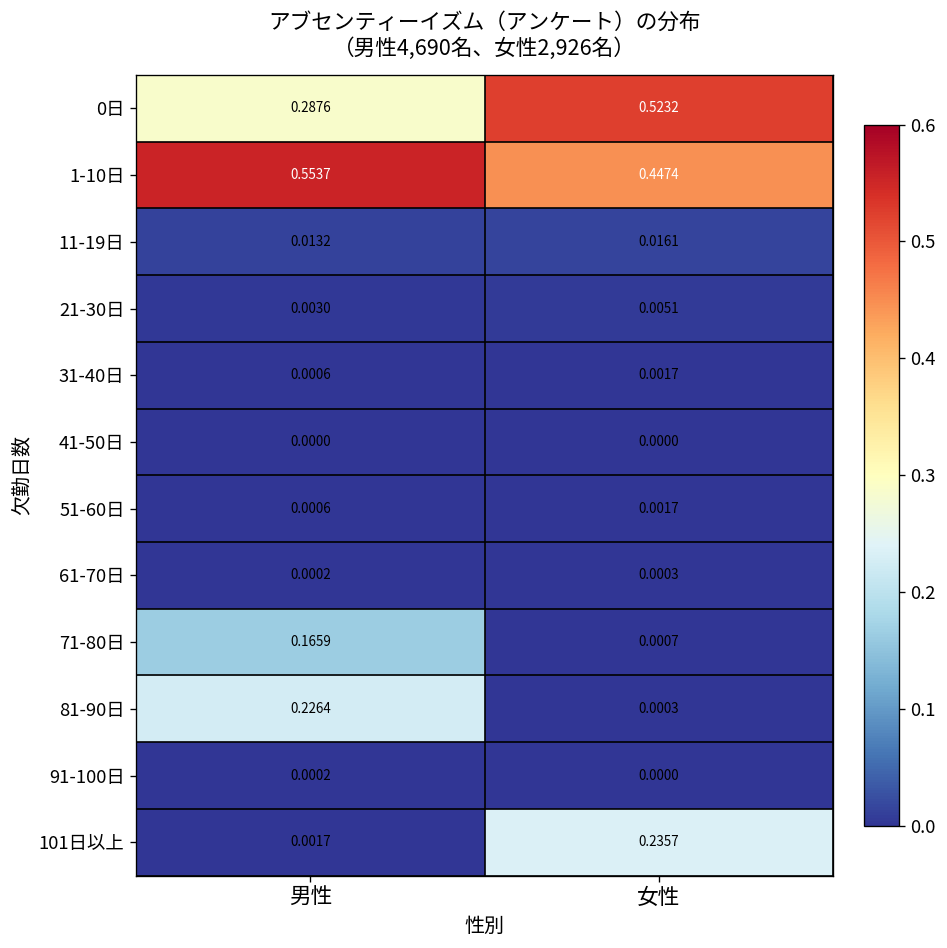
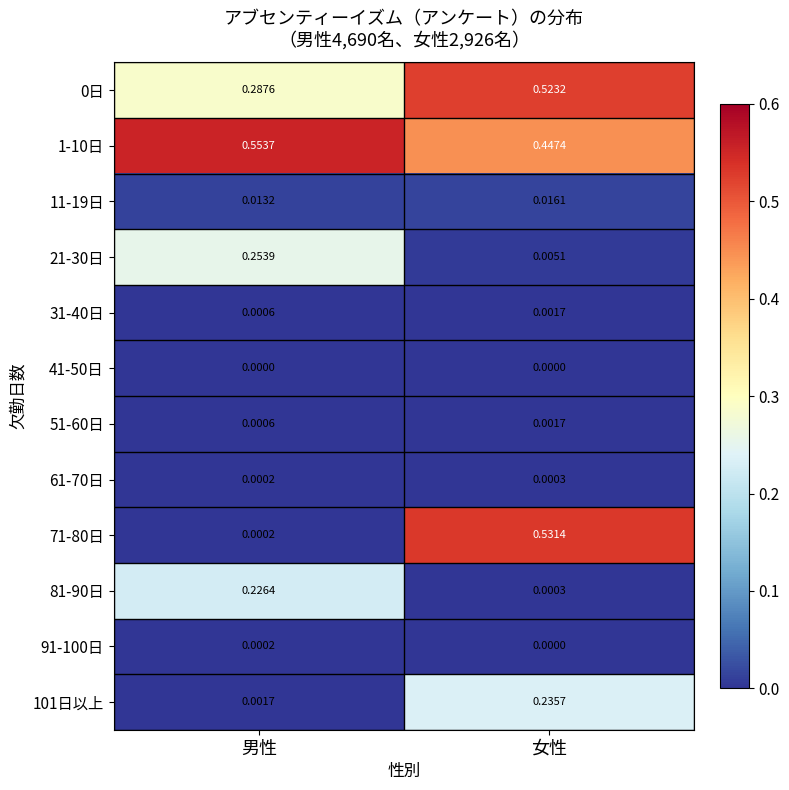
  {
    "0日": {
      "男性": 0.2876,
      "女性": 0.5232
    },
    "1-10日": {
      "男性": 0.5537,
      "女性": 0.4474
    },
    "11-19日": {
      "男性": 0.0132,
      "女性": 0.0161
    },
    "21-30日": {
-     "男性": 0.0030,
+     "男性": 0.2539,
      "女性": 0.0051
    },
    "31-40日": {
      "男性": 0.0006,
      "女性": 0.0017
    },
    "41-50日": {
      "男性": 0.0000,
      "女性": 0.0000
    },
    "51-60日": {
      "男性": 0.0006,
      "女性": 0.0017
    },
    "61-70日": {
      "男性": 0.0002,
      "女性": 0.0003
    },
    "71-80日": {
-     "男性": 0.1659,
-     "女性": 0.0007
+     "男性": 0.0002,
+     "女性": 0.5314
    },
    "81-90日": {
      "男性": 0.2264,
      "女性": 0.0003
    },
    "91-100日": {
      "男性": 0.0002,
      "女性": 0.0000
    },
    "101日以上": {
      "男性": 0.0017,
      "女性": 0.2357
    }
  }
